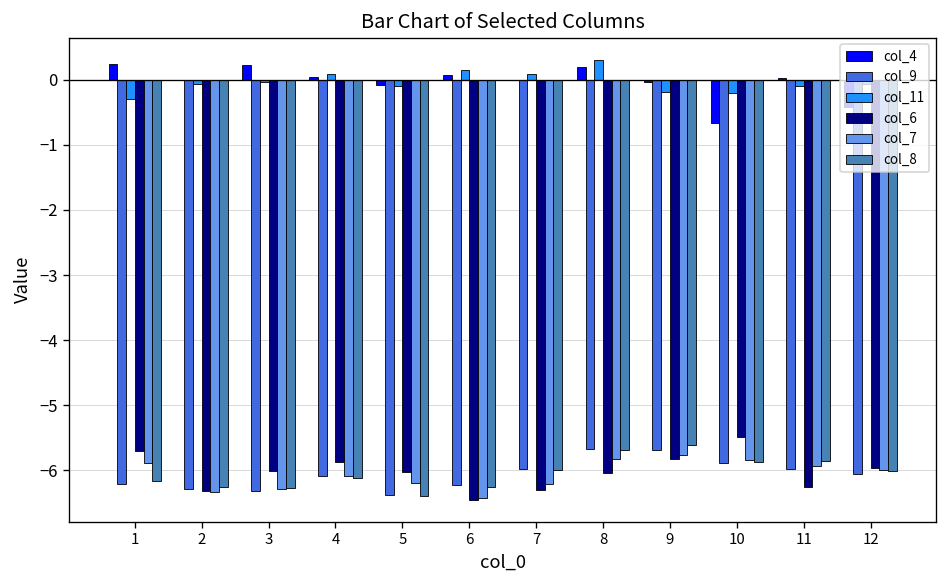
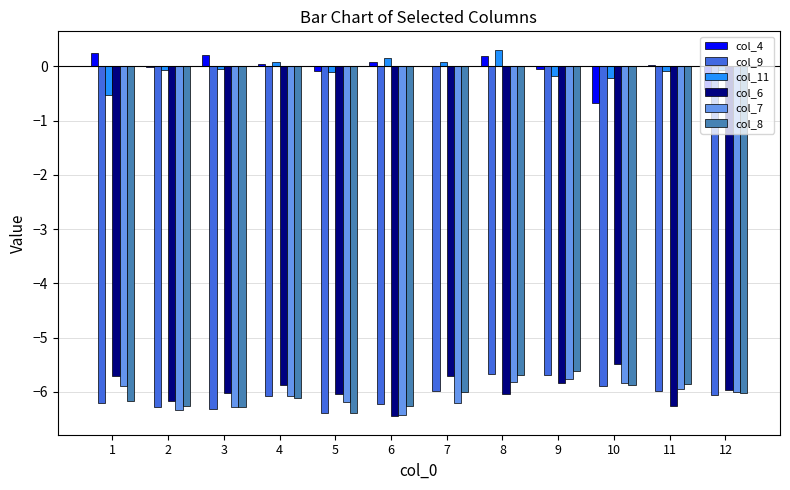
  {
    "col_4": {
      "1": 0.2,
      "3": 0.2,
      "4": 0.1,
      "5": -0.1,
      "6": 0.1,
      "7": 0.0,
      "8": 0.2,
      "10": -0.7
    },
    "col_11": {
-     "1": -0.3,
+     "1": -0.5,
      "2": -0.1,
      "4": 0.1,
      "5": -0.1,
      "6": 0.2,
      "7": 0.1,
      "8": 0.3,
      "9": -0.2,
      "10": -0.2,
      "11": -0.1
    },
    "col_6": {
      "1": -5.7,
-     "2": -6.3,
+     "2": -6.2,
      "3": -6.0,
      "4": -5.9,
      "5": -6.0,
      "6": -6.5,
-     "7": -6.3,
+     "7": -5.7,
      "8": -6.0,
      "9": -5.8,
      "10": -5.5,
      "11": -6.3,
      "12": -6.0
    }
  }
